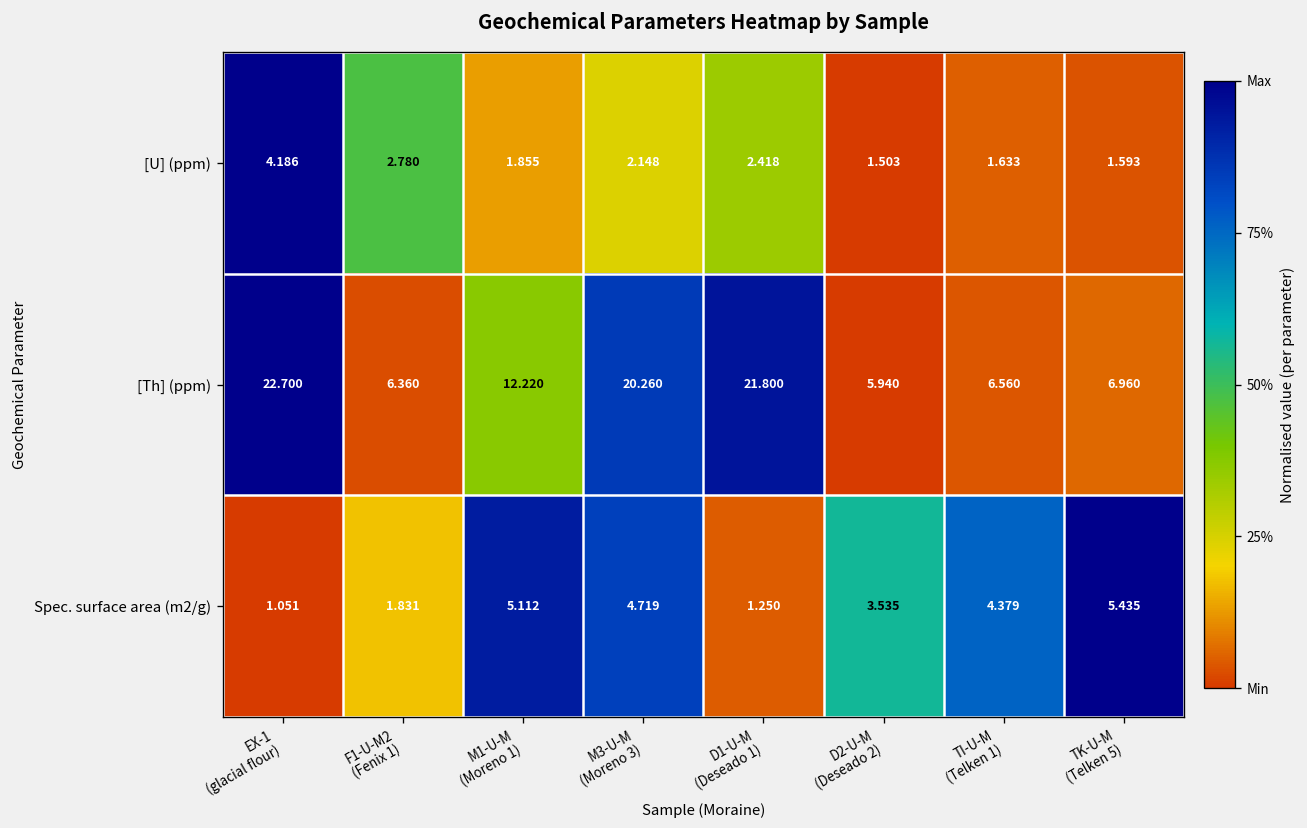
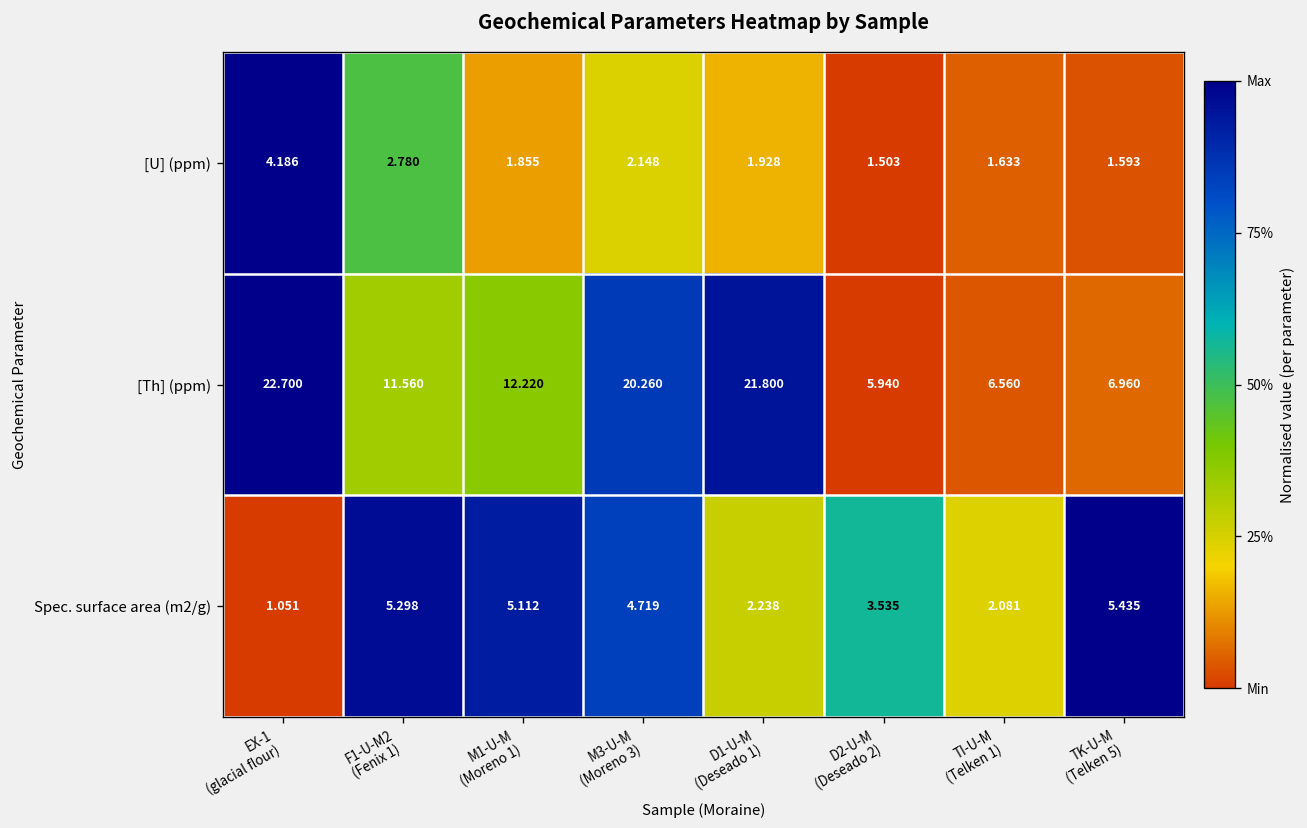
  {
    "[U] (ppm)": {
      "EX-1 (glacial flour)": 4.186,
      "F1-U-M2 (Fenix 1)": 2.780,
      "M1-U-M (Moreno 1)": 1.855,
      "M3-U-M (Moreno 3)": 2.148,
-     "D1-U-M (Deseado 1)": 2.418,
+     "D1-U-M (Deseado 1)": 1.928,
      "D2-U-M (Deseado 2)": 1.503,
      "TI-U-M (Telken 1)": 1.633,
      "TK-U-M (Telken 5)": 1.593
    },
    "[Th] (ppm)": {
      "EX-1 (glacial flour)": 22.700,
-     "F1-U-M2 (Fenix 1)": 6.360,
+     "F1-U-M2 (Fenix 1)": 11.560,
      "M1-U-M (Moreno 1)": 12.220,
      "M3-U-M (Moreno 3)": 20.260,
      "D1-U-M (Deseado 1)": 21.800,
      "D2-U-M (Deseado 2)": 5.940,
      "TI-U-M (Telken 1)": 6.560,
      "TK-U-M (Telken 5)": 6.960
    },
    "Spec. surface area (m2/g)": {
      "EX-1 (glacial flour)": 1.051,
-     "F1-U-M2 (Fenix 1)": 1.831,
+     "F1-U-M2 (Fenix 1)": 5.298,
      "M1-U-M (Moreno 1)": 5.112,
      "M3-U-M (Moreno 3)": 4.719,
-     "D1-U-M (Deseado 1)": 1.250,
+     "D1-U-M (Deseado 1)": 2.238,
      "D2-U-M (Deseado 2)": 3.535,
-     "TI-U-M (Telken 1)": 4.379,
+     "TI-U-M (Telken 1)": 2.081,
      "TK-U-M (Telken 5)": 5.435
    }
  }
